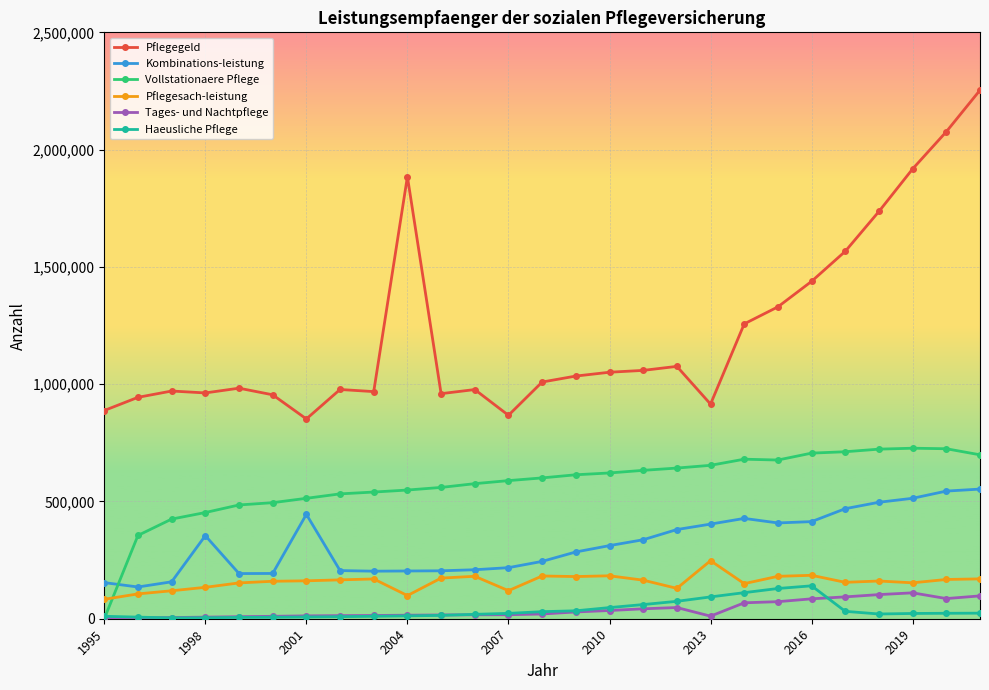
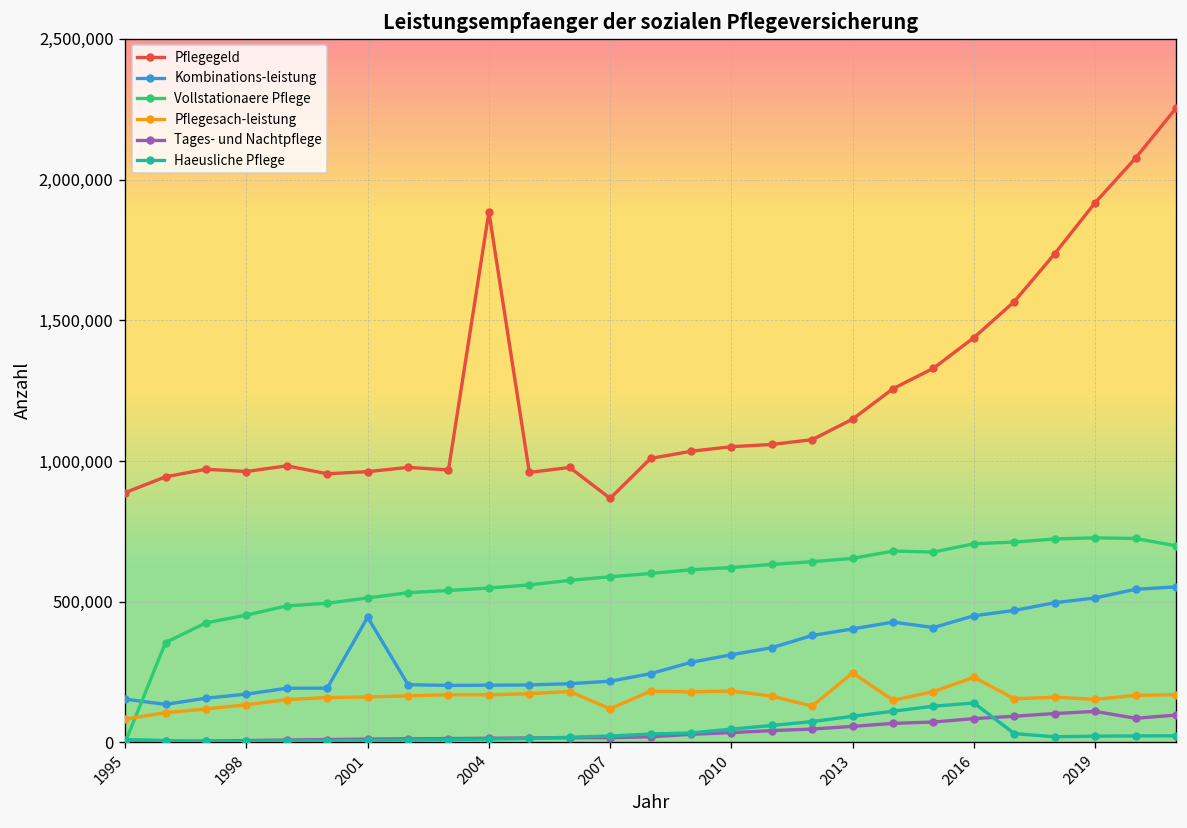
  {
    "Pflegegeld": {
      "1995": "890,000",
      "1998": "960,000",
-     "2001": "850,000",
+     "2001": "960,000",
      "2004": "1,880,000",
      "2007": "870,000",
      "2010": "1,050,000",
-     "2013": "910,000",
+     "2013": "1,150,000",
      "2016": "1,440,000",
      "2019": "1,920,000"
    },
    "Kombinations-leistung": {
      "1995": "150,000",
-     "1998": "350,000",
+     "1998": "170,000",
      "2001": "440,000",
      "2004": "200,000",
      "2007": "220,000",
      "2010": "310,000",
      "2013": "400,000",
-     "2016": "410,000",
+     "2016": "450,000",
      "2019": "510,000"
    },
    "Pflegesach-leistung": {
      "1995": "80,000",
      "1998": "130,000",
      "2001": "160,000",
-     "2004": "100,000",
+     "2004": "170,000",
      "2007": "120,000",
      "2010": "180,000",
      "2013": "250,000",
-     "2016": "190,000",
+     "2016": "230,000",
      "2019": "150,000"
    },
    "Tages- und Nachtpflege": {
      "2010": "40,000",
-     "2013": "10,000",
+     "2013": "60,000",
      "2016": "80,000",
      "2019": "110,000"
    }
  }
